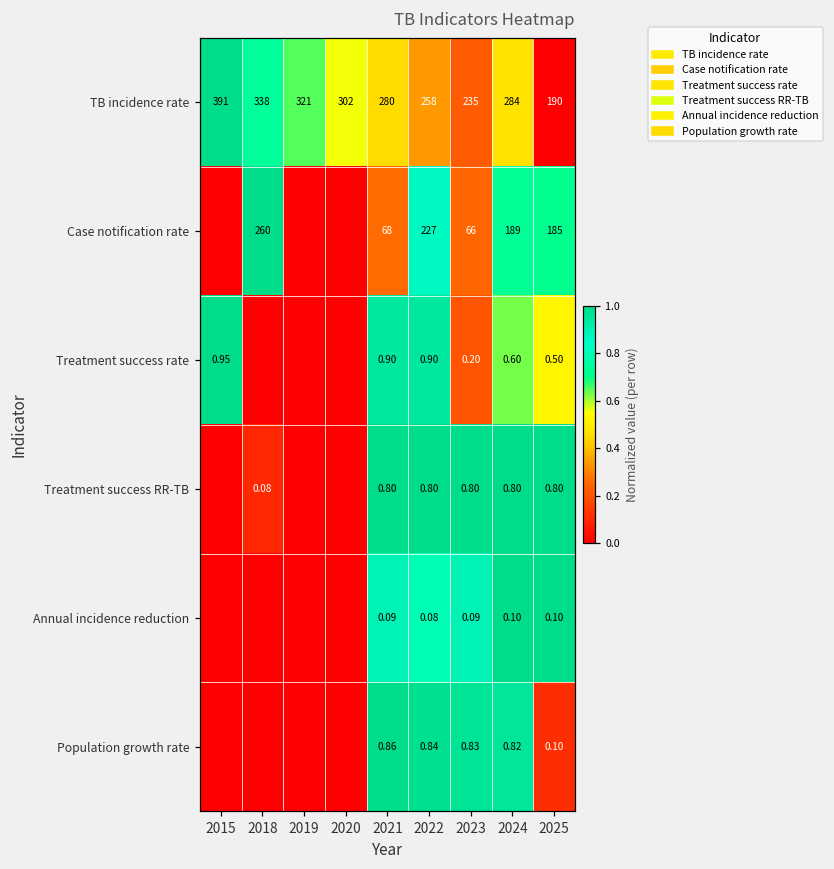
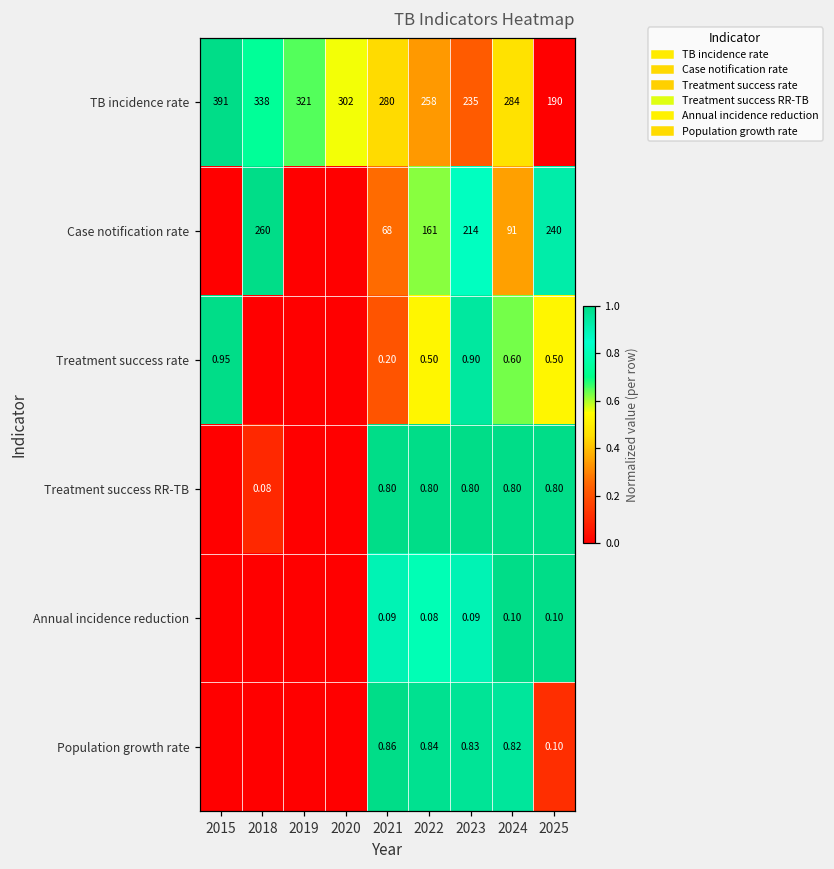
  {
    "TB incidence rate": {
      "2015": 391,
      "2018": 338,
      "2019": 321,
      "2020": 302,
      "2021": 280,
      "2022": 258,
      "2023": 235,
      "2024": 284,
      "2025": 190
    },
    "Case notification rate": {
      "2018": 260,
      "2021": 68,
-     "2022": 227,
-     "2023": 66,
-     "2024": 189,
-     "2025": 185
+     "2022": 161,
+     "2023": 214,
+     "2024": 91,
+     "2025": 240
    },
    "Treatment success rate": {
      "2015": 0.95,
-     "2021": 0.90,
-     "2022": 0.90,
-     "2023": 0.20,
+     "2021": 0.20,
+     "2022": 0.50,
+     "2023": 0.90,
      "2024": 0.60,
      "2025": 0.50
    },
    "Treatment success RR-TB": {
      "2018": 0.08,
      "2021": 0.80,
      "2022": 0.80,
      "2023": 0.80,
      "2024": 0.80,
      "2025": 0.80
    },
    "Annual incidence reduction": {
      "2021": 0.09,
      "2022": 0.08,
      "2023": 0.09,
      "2024": 0.10,
      "2025": 0.10
    },
    "Population growth rate": {
      "2021": 0.86,
      "2022": 0.84,
      "2023": 0.83,
      "2024": 0.82,
      "2025": 0.10
    }
  }
